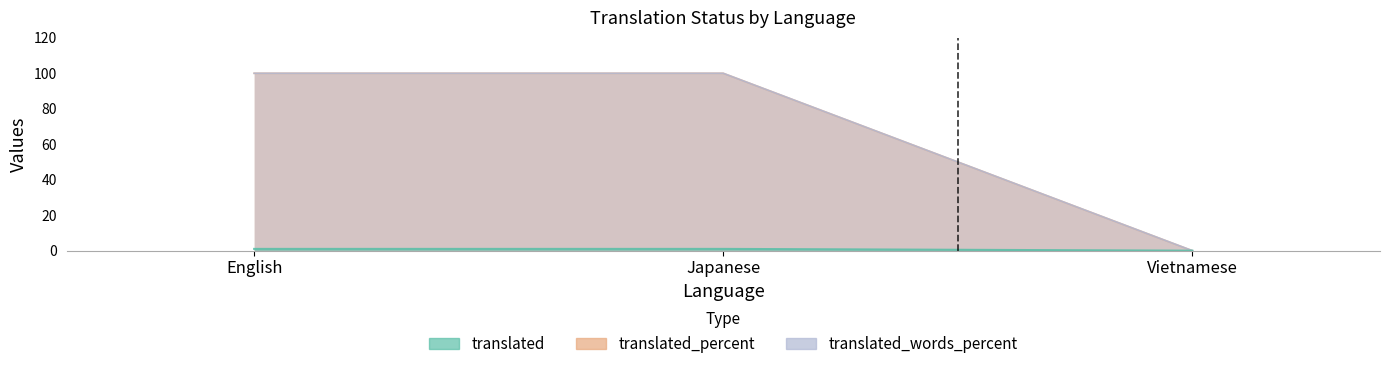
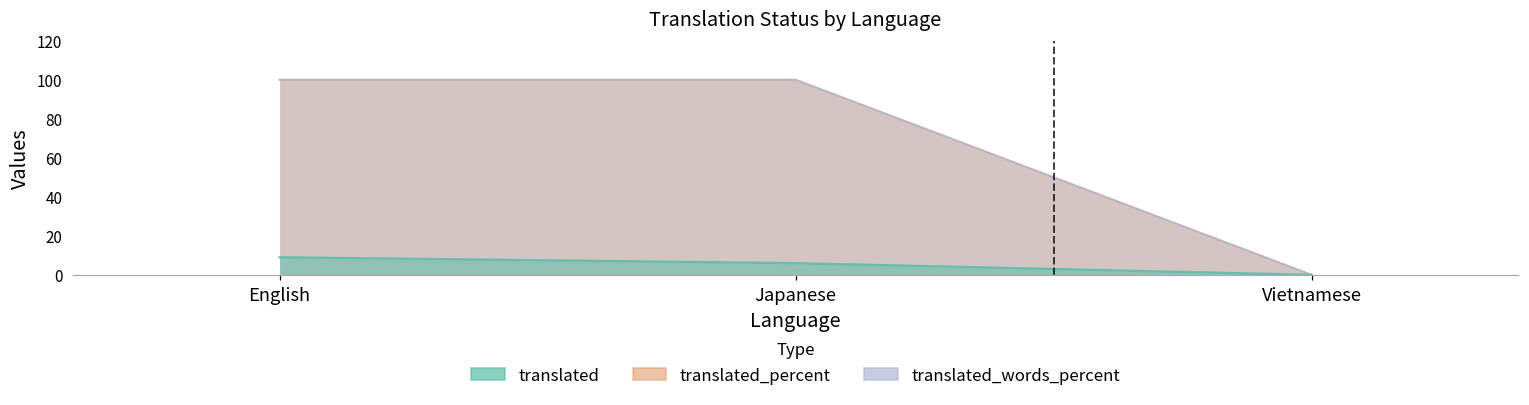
  {
    "translated_words_percent": {
      "English": 100,
      "Japanese": 100
    },
    "translated": {
-     "English": 1,
-     "Japanese": 1
+     "English": 9,
+     "Japanese": 6
    }
  }
